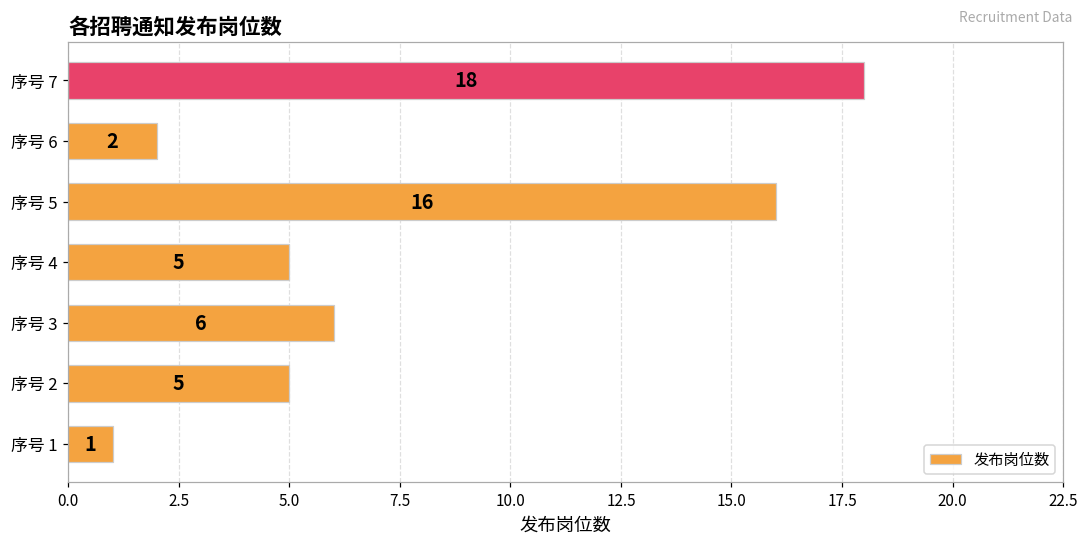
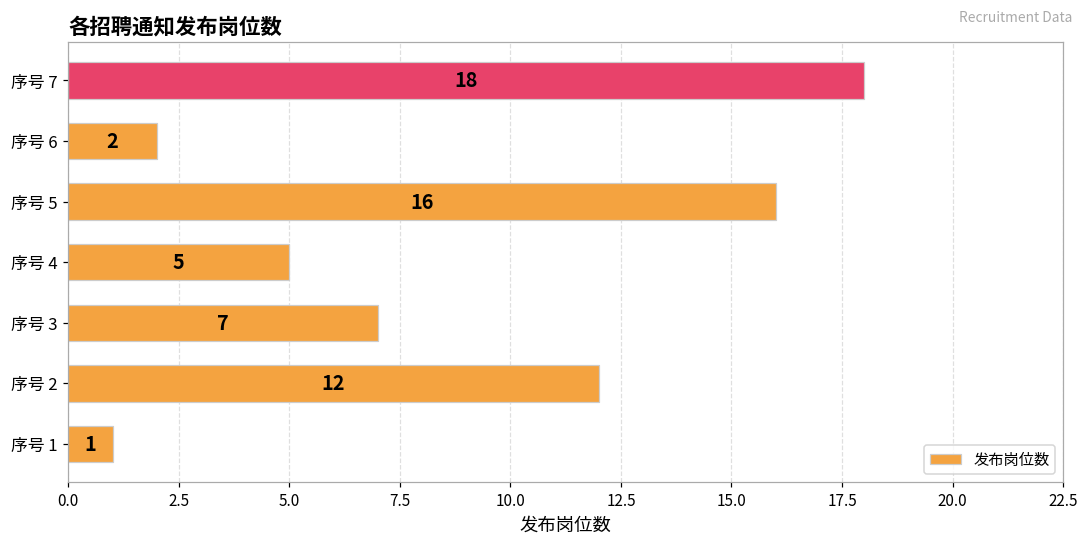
  {
    "序号 7": 18,
    "序号 6": 2,
    "序号 5": 16,
    "序号 4": 5,
-   "序号 3": 6,
-   "序号 2": 5,
+   "序号 3": 7,
+   "序号 2": 12,
    "序号 1": 1
  }
